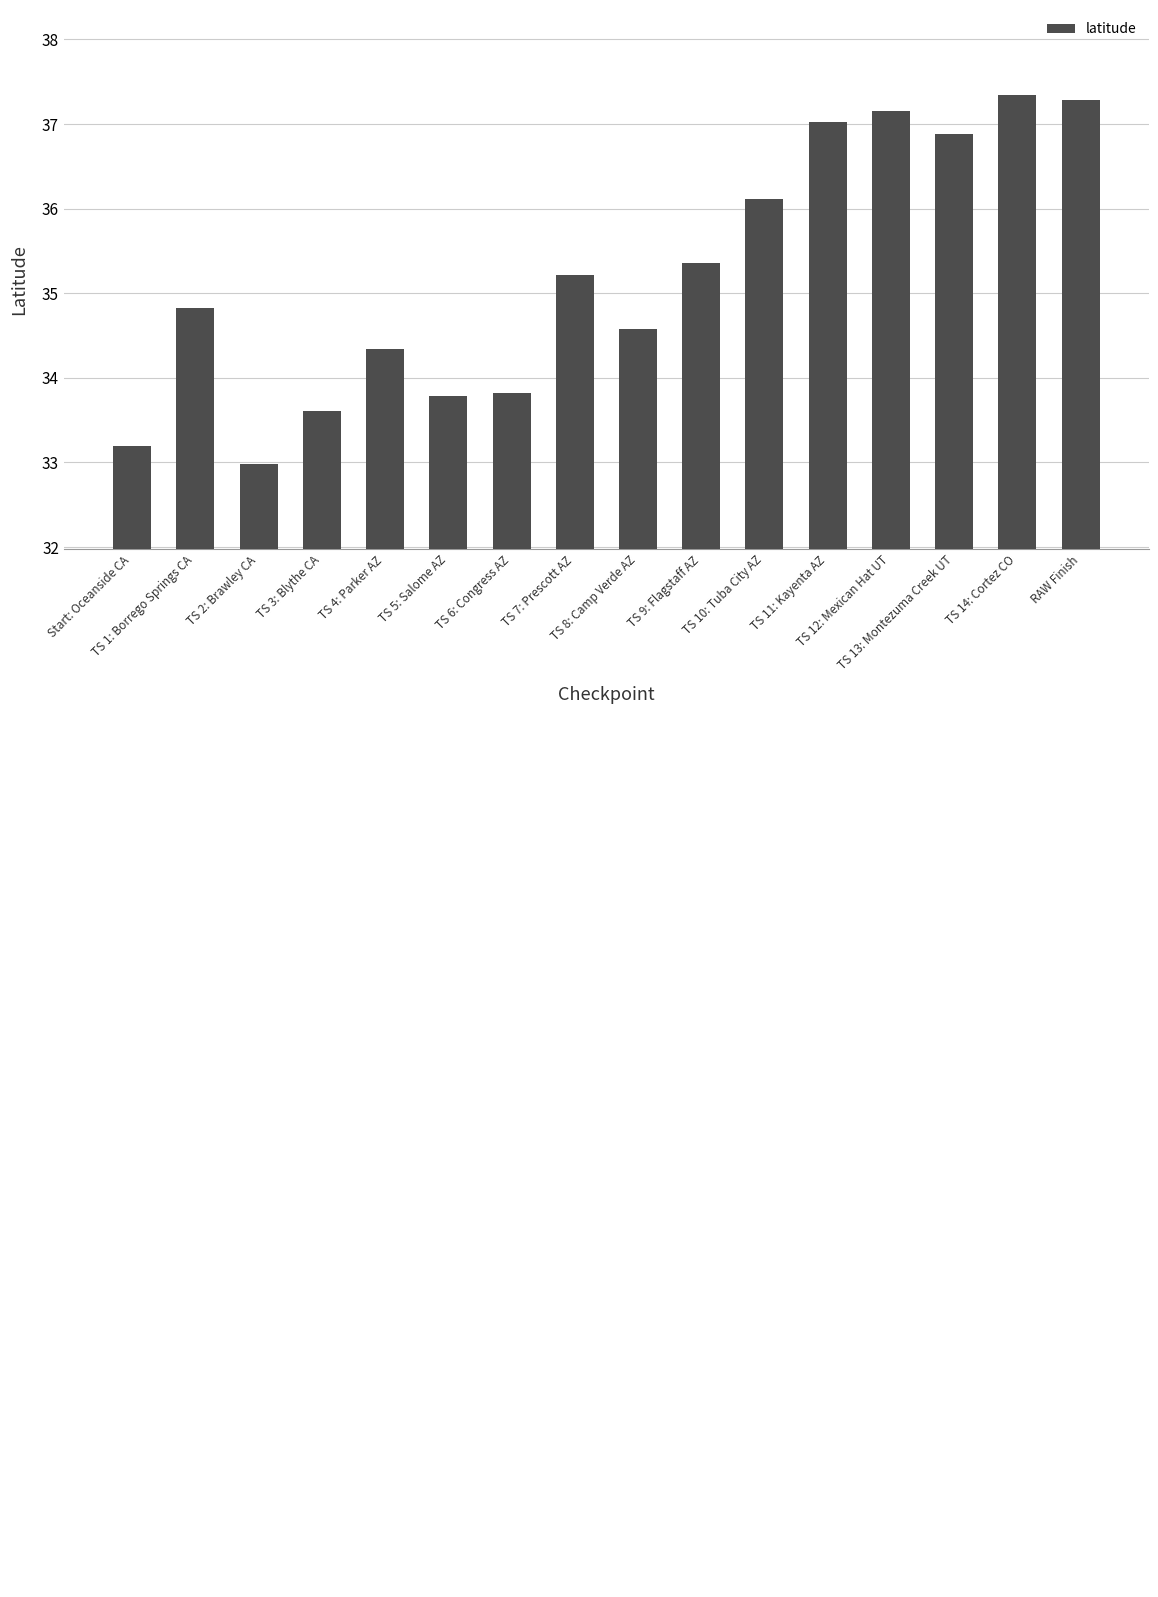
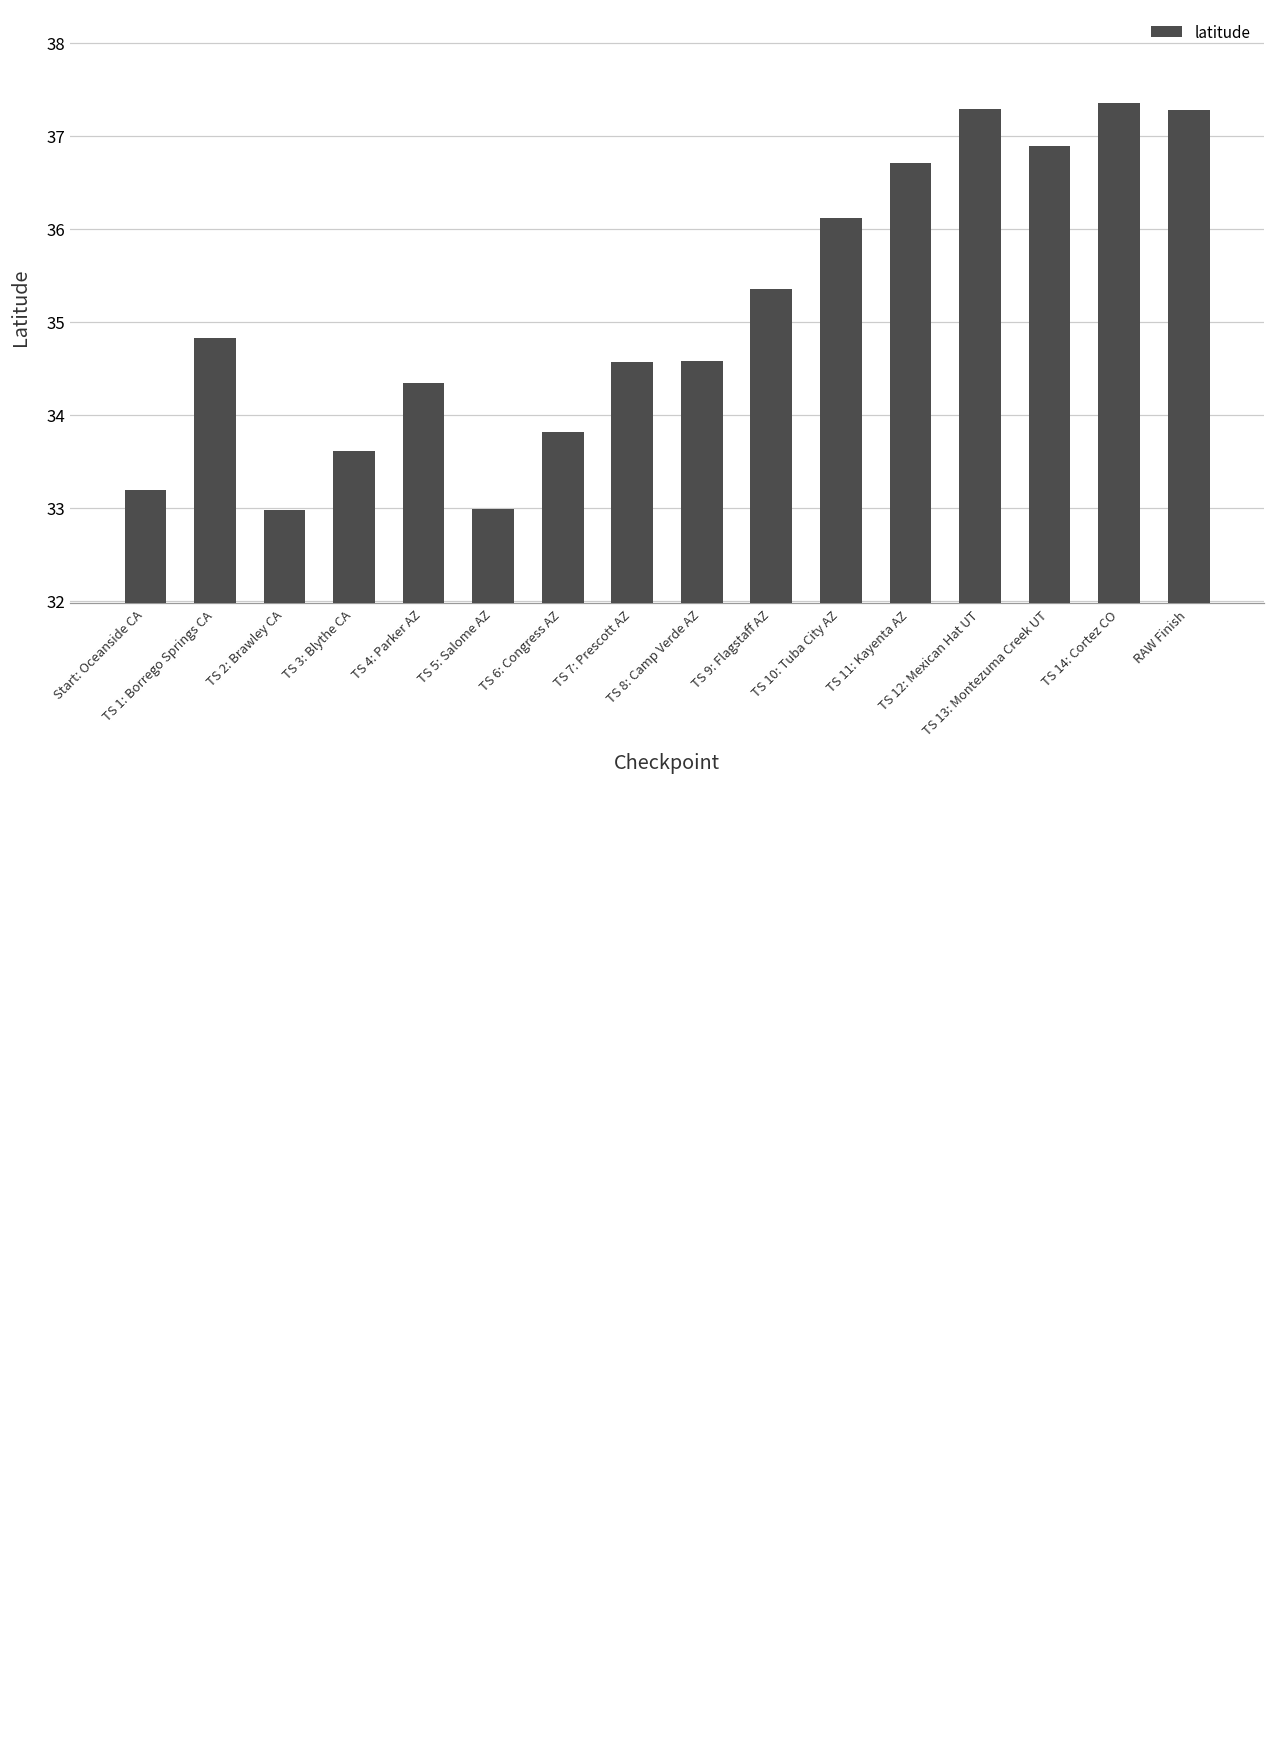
  {
    "Start: Oceanside CA": 33.19,
    "TS 1: Borrego Springs CA": 34.83,
    "TS 2: Brawley CA": 32.98,
    "TS 3: Blythe CA": 33.61,
    "TS 4: Parker AZ": 34.34,
-   "TS 5: Salome AZ": 33.79,
+   "TS 5: Salome AZ": 32.99,
    "TS 6: Congress AZ": 33.82,
-   "TS 7: Prescott AZ": 35.22,
+   "TS 7: Prescott AZ": 34.56,
    "TS 8: Camp Verde AZ": 34.58,
    "TS 9: Flagstaff AZ": 35.35,
    "TS 10: Tuba City AZ": 36.12,
-   "TS 11: Kayenta AZ": 37.02,
-   "TS 12: Mexican Hat UT": 37.15,
+   "TS 11: Kayenta AZ": 36.71,
+   "TS 12: Mexican Hat UT": 37.28,
    "TS 13: Montezuma Creek UT": 36.89,
    "TS 14: Cortez CO": 37.35,
    "RAW Finish": 37.28
  }
